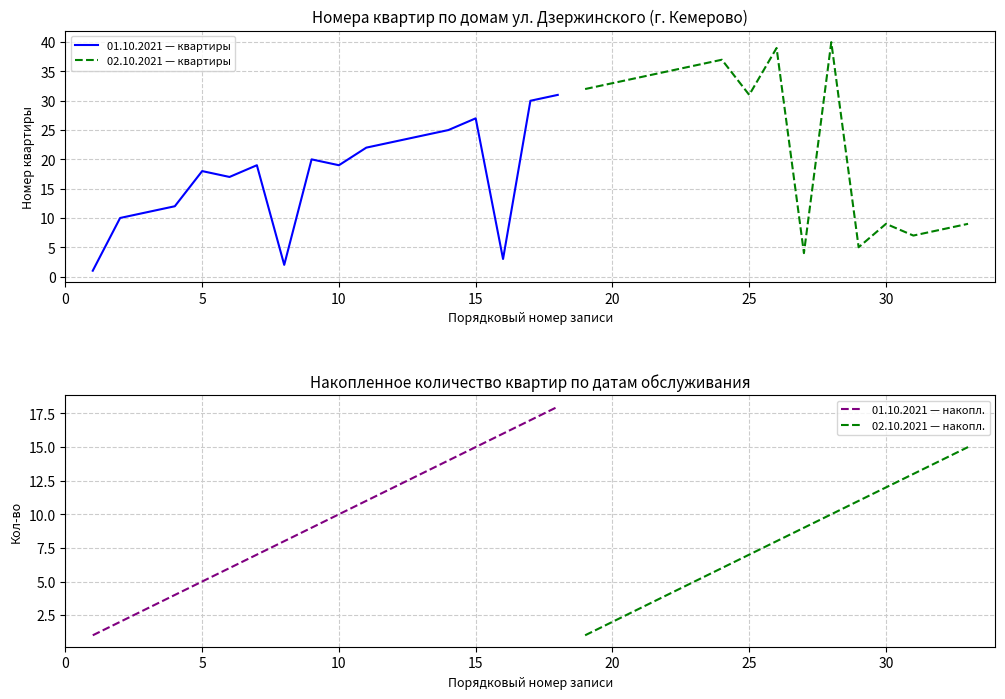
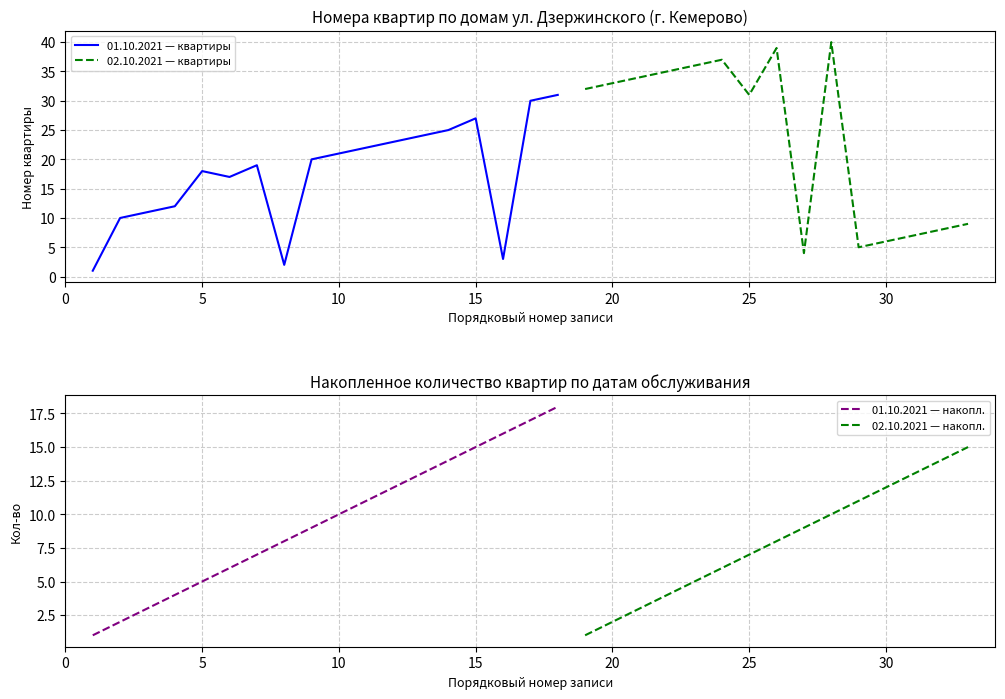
  {
    "Номера квартир по домам ул. Дзержинского (г. Кемерово)": {
      "01.10.2021 — квартиры": {
        "5": 18,
-       "10": 19,
+       "10": 21,
        "15": 27
      },
      "02.10.2021 — квартиры": {
        "20": 33,
        "25": 31,
-       "30": 9
+       "30": 6
      }
    },
    "Накопленное количество квартир по датам обслуживания": {
      "01.10.2021 — накопл.": {
        "5": 5.0,
        "10": 10.0,
        "15": 15.0
      },
      "02.10.2021 — накопл.": {
        "20": 2.0,
        "25": 7.0,
        "30": 12.0
      }
    }
  }
